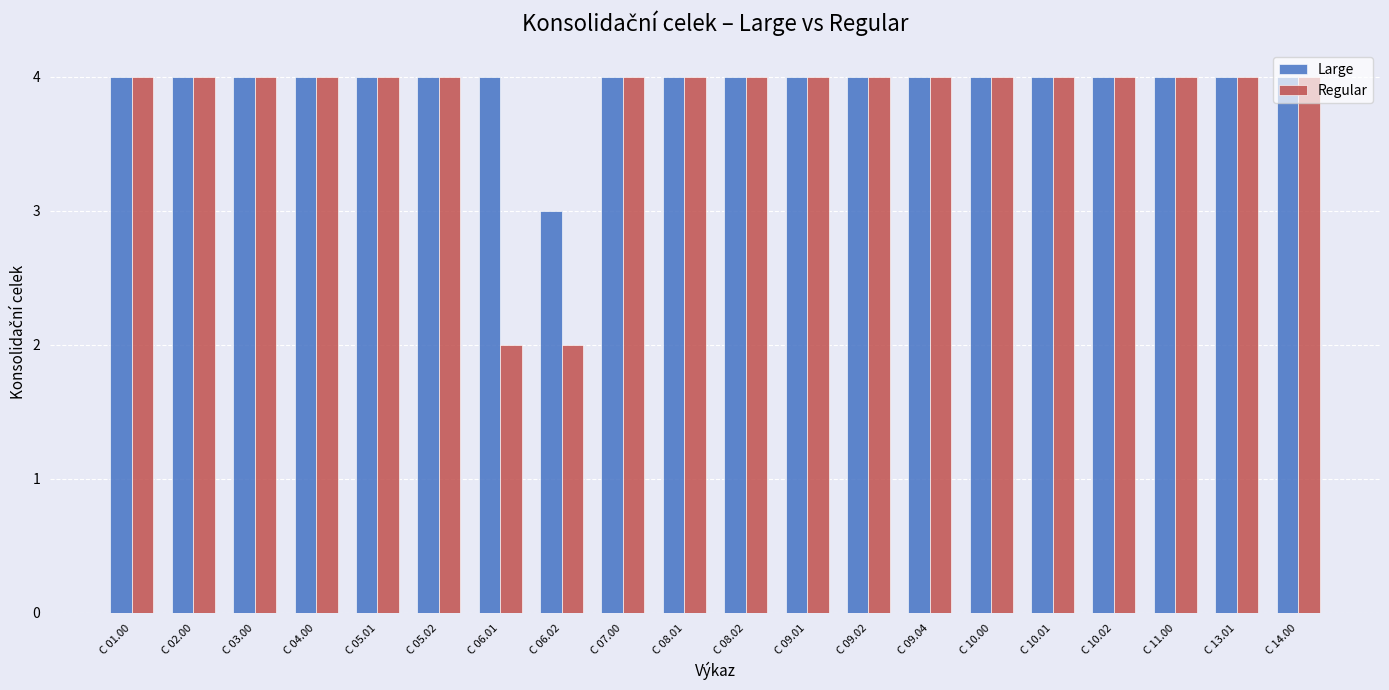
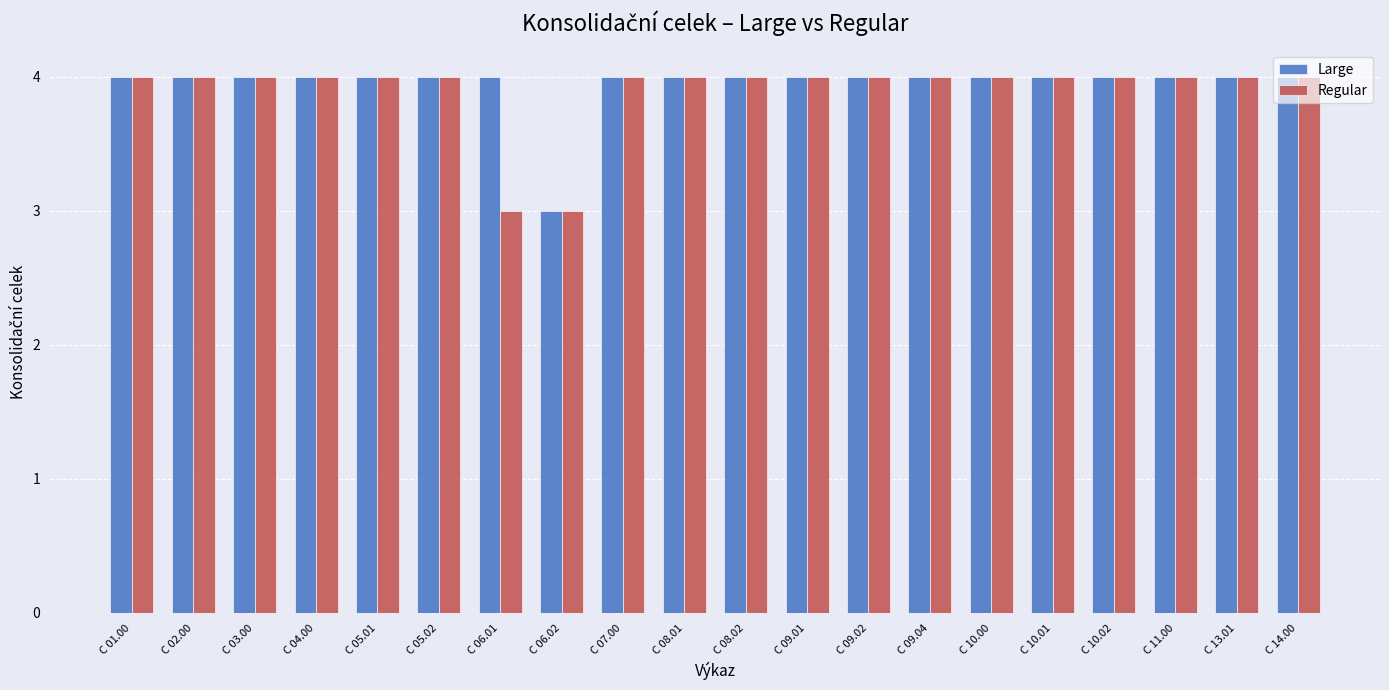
  {
    "Large": {
      "C 01.00": 4,
      "C 02.00": 4,
      "C 03.00": 4,
      "C 04.00": 4,
      "C 05.01": 4,
      "C 05.02": 4,
      "C 06.01": 4,
      "C 06.02": 3,
      "C 07.00": 4,
      "C 08.01": 4,
      "C 08.02": 4,
      "C 09.01": 4,
      "C 09.02": 4,
      "C 09.04": 4,
      "C 10.00": 4,
      "C 10.01": 4,
      "C 10.02": 4,
      "C 11.00": 4,
      "C 13.01": 4
    },
    "Regular": {
      "C 01.00": 4,
      "C 02.00": 4,
      "C 03.00": 4,
      "C 04.00": 4,
      "C 05.01": 4,
      "C 05.02": 4,
-     "C 06.01": 2,
-     "C 06.02": 2,
+     "C 06.01": 3,
+     "C 06.02": 3,
      "C 07.00": 4,
      "C 08.01": 4,
      "C 08.02": 4,
      "C 09.01": 4,
      "C 09.02": 4,
      "C 09.04": 4,
      "C 10.00": 4,
      "C 10.01": 4,
      "C 10.02": 4,
      "C 11.00": 4,
      "C 13.01": 4
    }
  }
